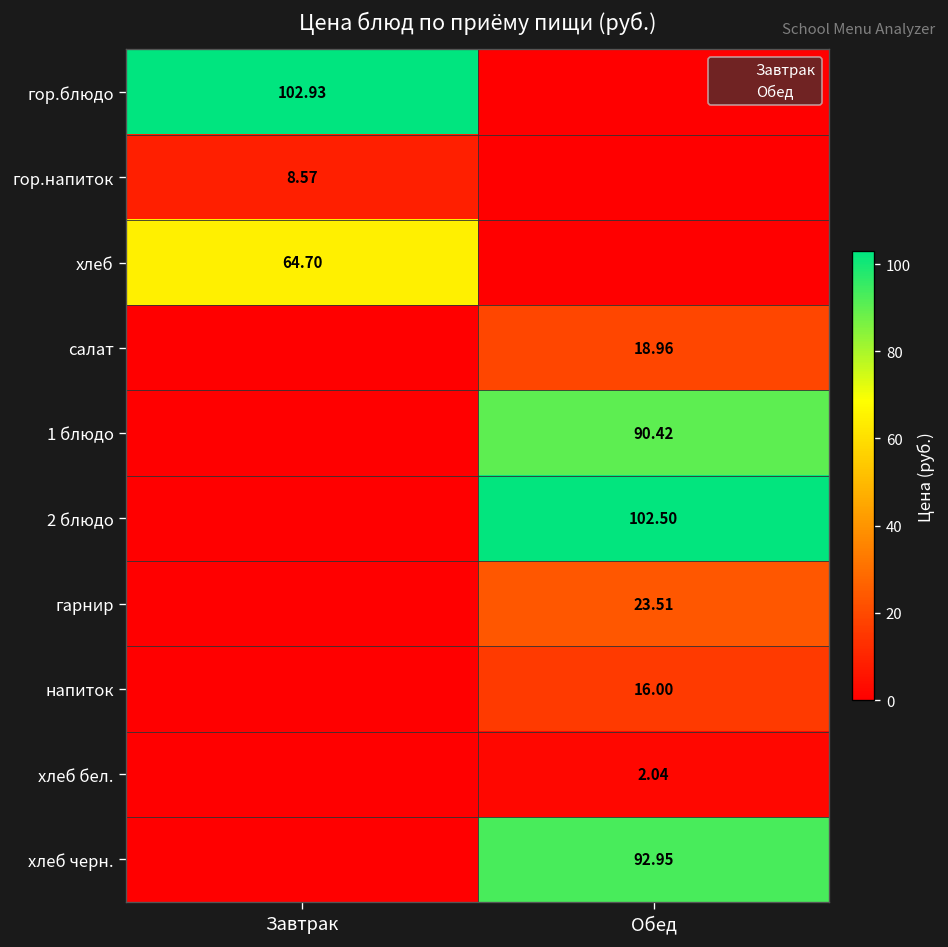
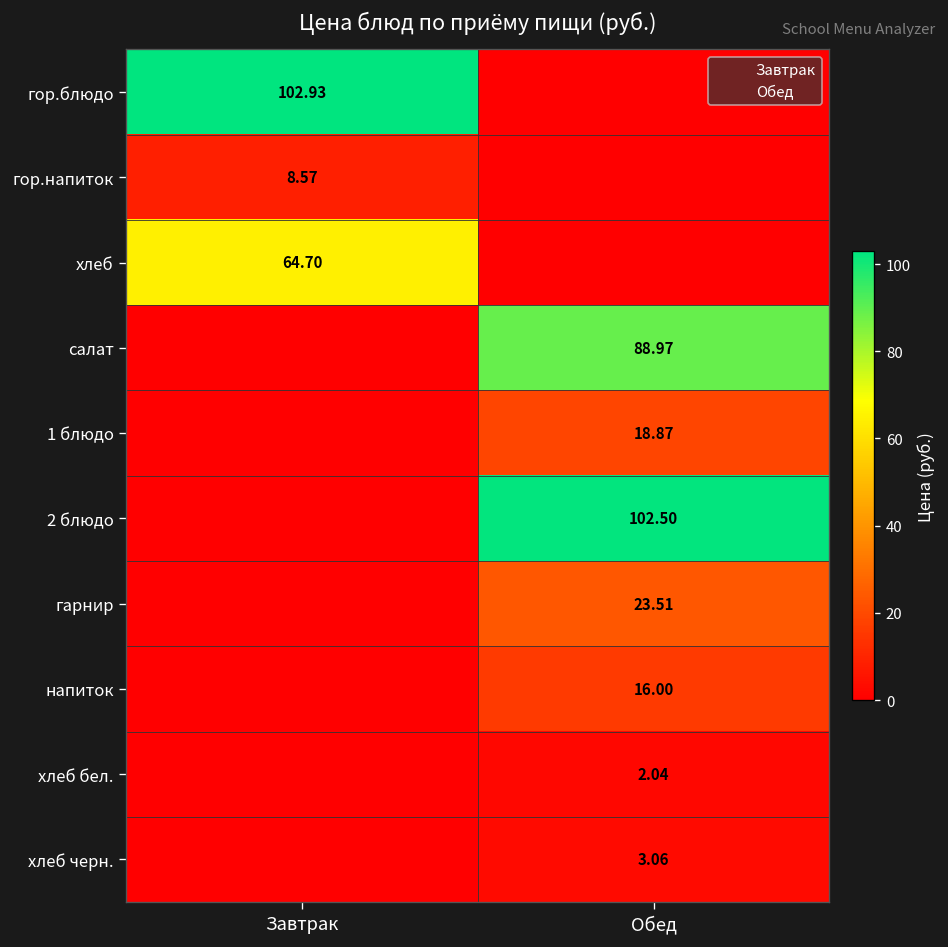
  {
    "гор.блюдо": {
      "Завтрак": 102.93
    },
    "гор.напиток": {
      "Завтрак": 8.57
    },
    "хлеб": {
      "Завтрак": 64.70
    },
    "салат": {
-     "Обед": 18.96
+     "Обед": 88.97
    },
    "1 блюдо": {
-     "Обед": 90.42
+     "Обед": 18.87
    },
    "2 блюдо": {
      "Обед": 102.50
    },
    "гарнир": {
      "Обед": 23.51
    },
    "напиток": {
      "Обед": 16.00
    },
    "хлеб бел.": {
      "Обед": 2.04
    },
    "хлеб черн.": {
-     "Обед": 92.95
+     "Обед": 3.06
    }
  }
